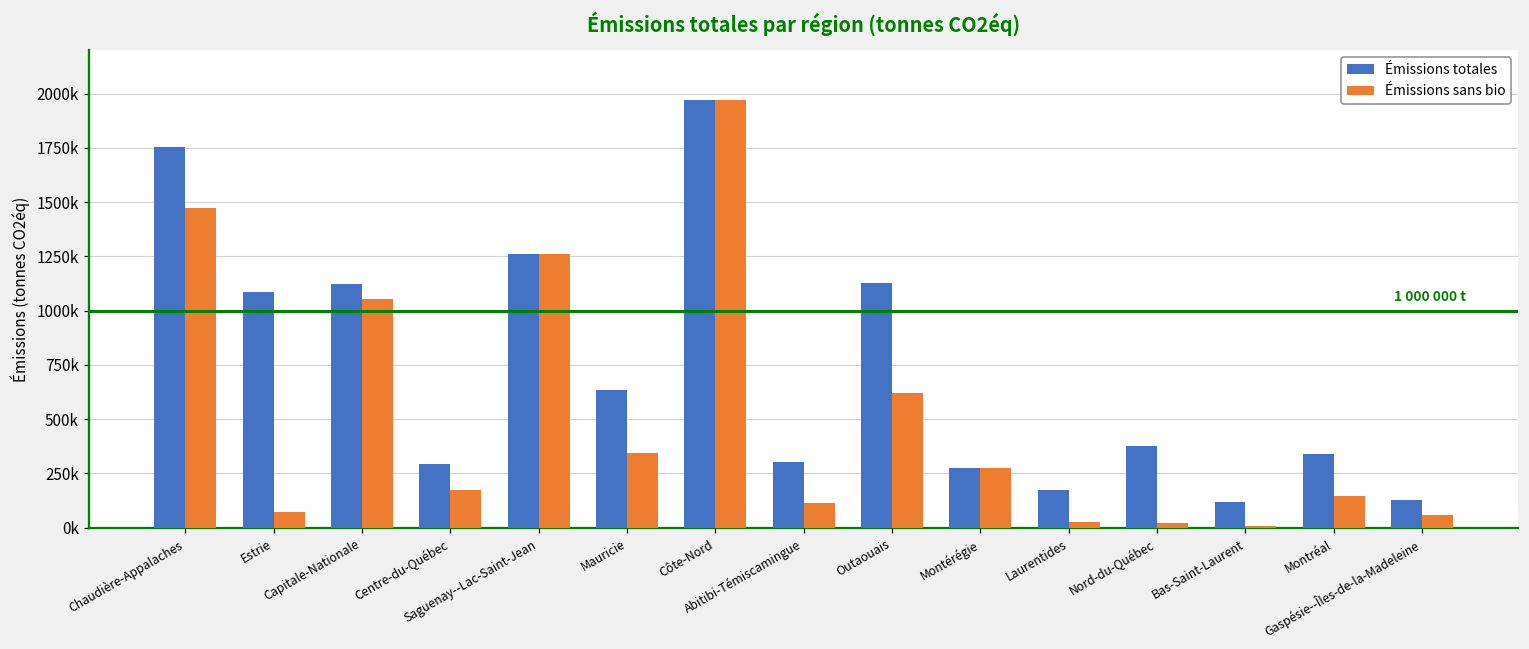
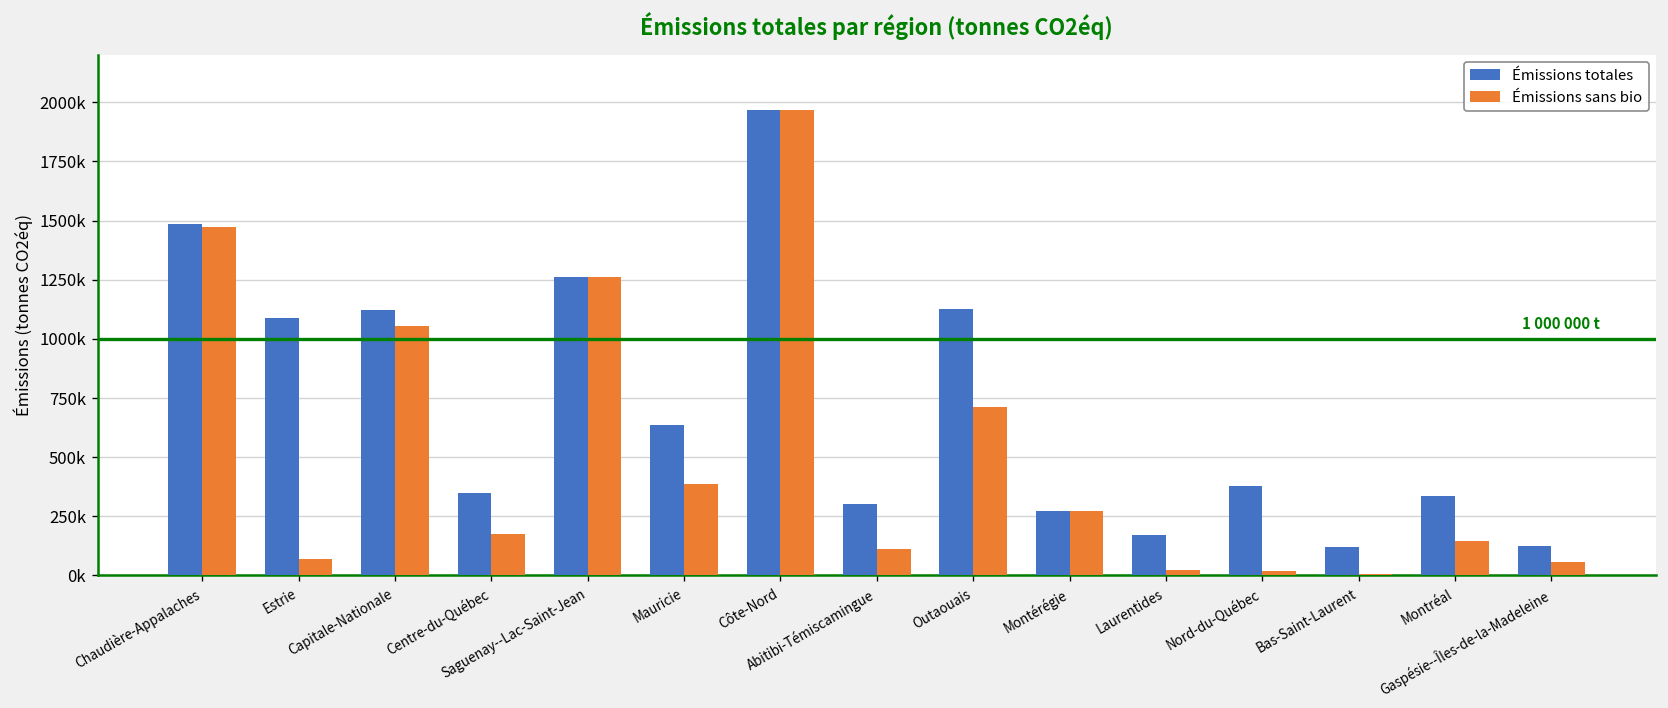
  {
    "Émissions totales": {
-     "Chaudière-Appalaches": 1750000,
+     "Chaudière-Appalaches": 1490000,
      "Estrie": 1090000,
      "Capitale-Nationale": 1120000,
-     "Centre-du-Québec": 290000,
+     "Centre-du-Québec": 350000,
      "Saguenay--Lac-Saint-Jean": 1260000,
      "Mauricie": 630000,
      "Côte-Nord": 1970000,
      "Abitibi-Témiscamingue": 300000,
      "Outaouais": 1130000,
      "Montérégie": 270000,
      "Laurentides": 170000,
      "Nord-du-Québec": 380000,
      "Bas-Saint-Laurent": 120000,
      "Montréal": 340000,
      "Gaspésie--Îles-de-la-Madeleine": 130000
    },
    "Émissions sans bio": {
      "Chaudière-Appalaches": 1470000,
      "Estrie": 70000,
      "Capitale-Nationale": 1060000,
      "Centre-du-Québec": 170000,
      "Saguenay--Lac-Saint-Jean": 1260000,
-     "Mauricie": 340000,
+     "Mauricie": 390000,
      "Côte-Nord": 1970000,
      "Abitibi-Témiscamingue": 110000,
-     "Outaouais": 620000,
+     "Outaouais": 710000,
      "Montérégie": 270000,
      "Laurentides": 20000,
      "Nord-du-Québec": 20000,
      "Montréal": 150000,
      "Gaspésie--Îles-de-la-Madeleine": 60000
    }
  }
